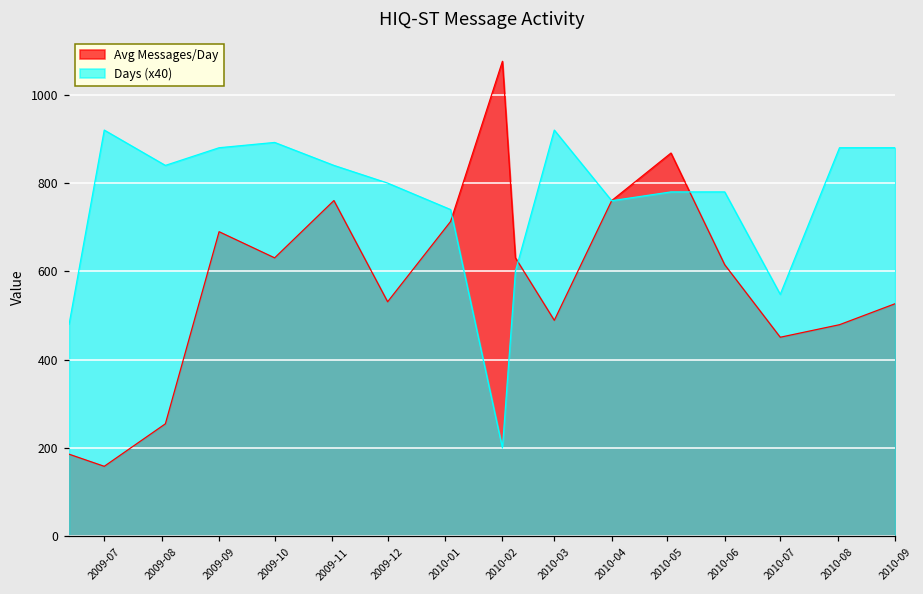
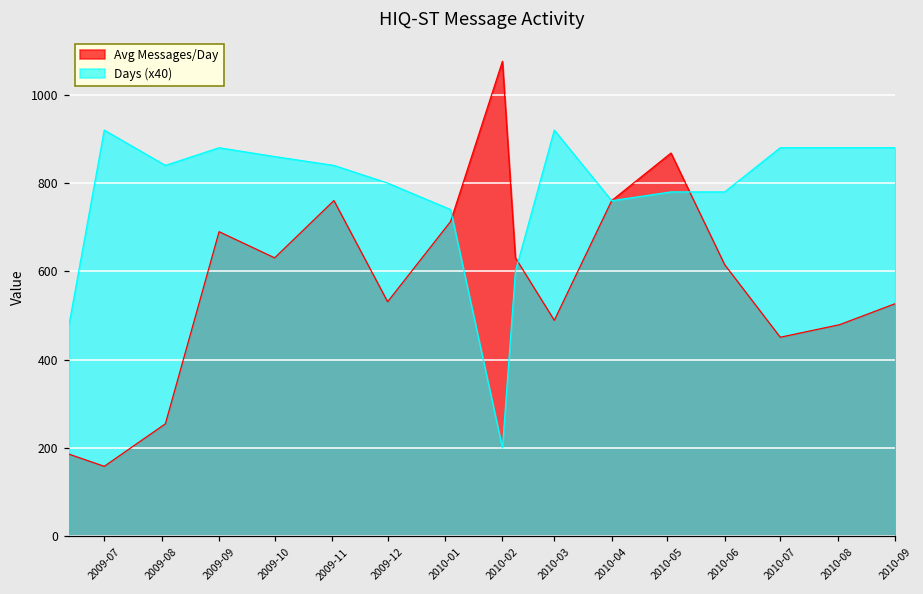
  {
    "Avg Messages/Day": {
      "2009-07": 160,
      "2009-09": 690,
      "2009-10": 630,
      "2009-12": 530,
      "2010-02": 1080,
      "2010-03": 490,
      "2010-06": 620,
      "2010-07": 450,
      "2010-09": 530
    },
    "Days (x40)": {
      "2009-07": 920,
      "2009-09": 880,
-     "2009-10": 890,
+     "2009-10": 860,
      "2009-12": 800,
      "2010-02": 200,
      "2010-03": 920,
      "2010-06": 780,
-     "2010-07": 550,
+     "2010-07": 880,
      "2010-09": 880
    }
  }
